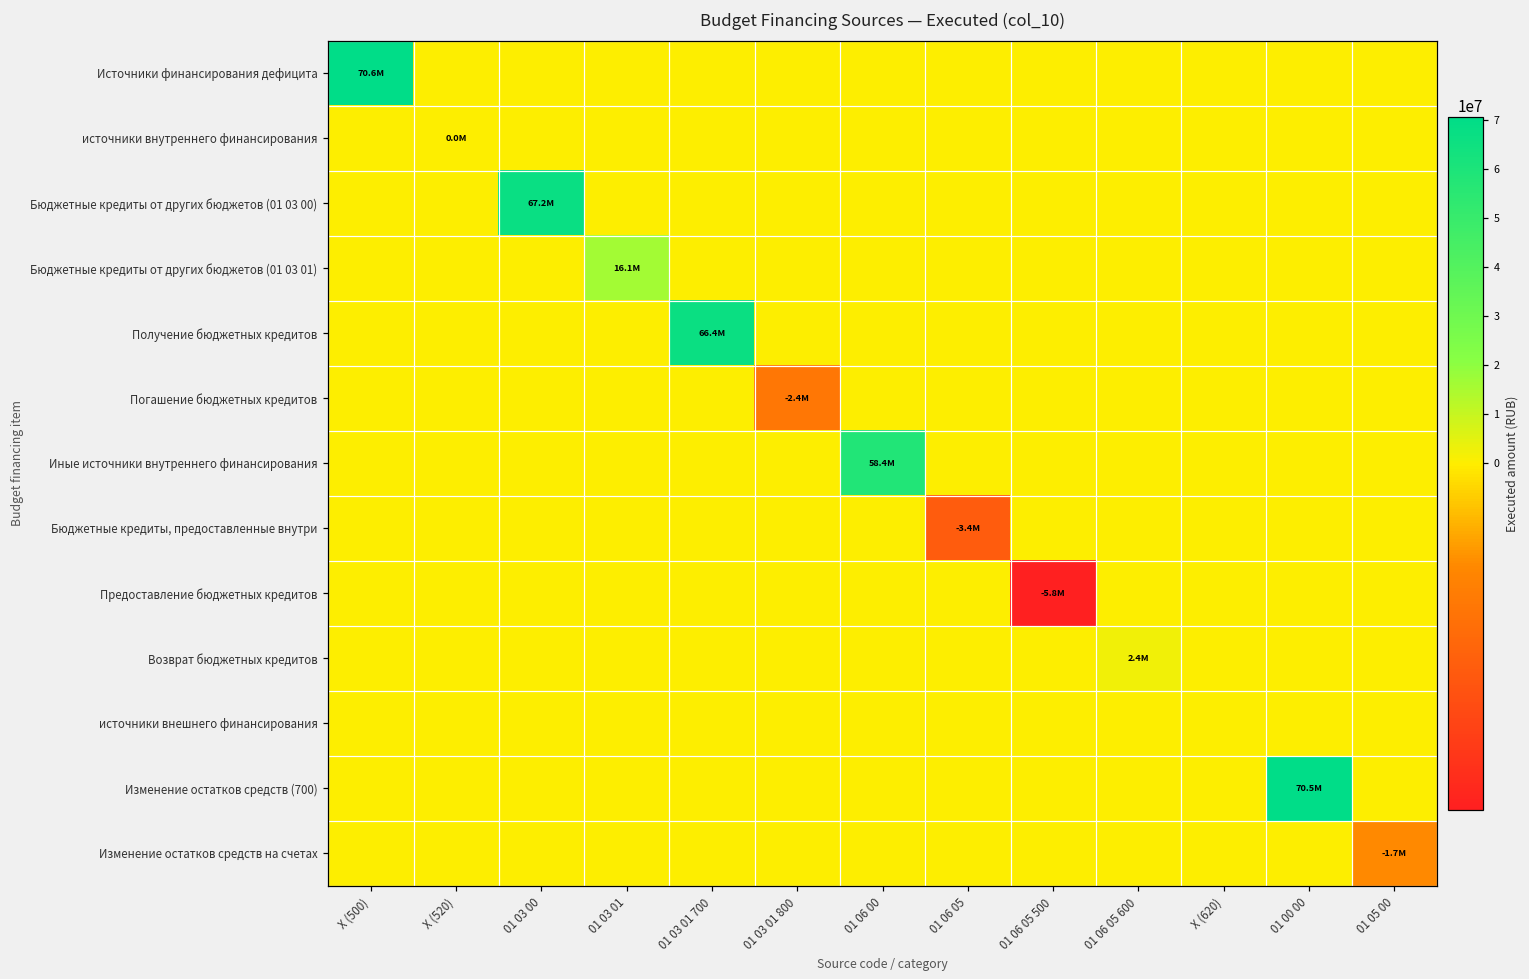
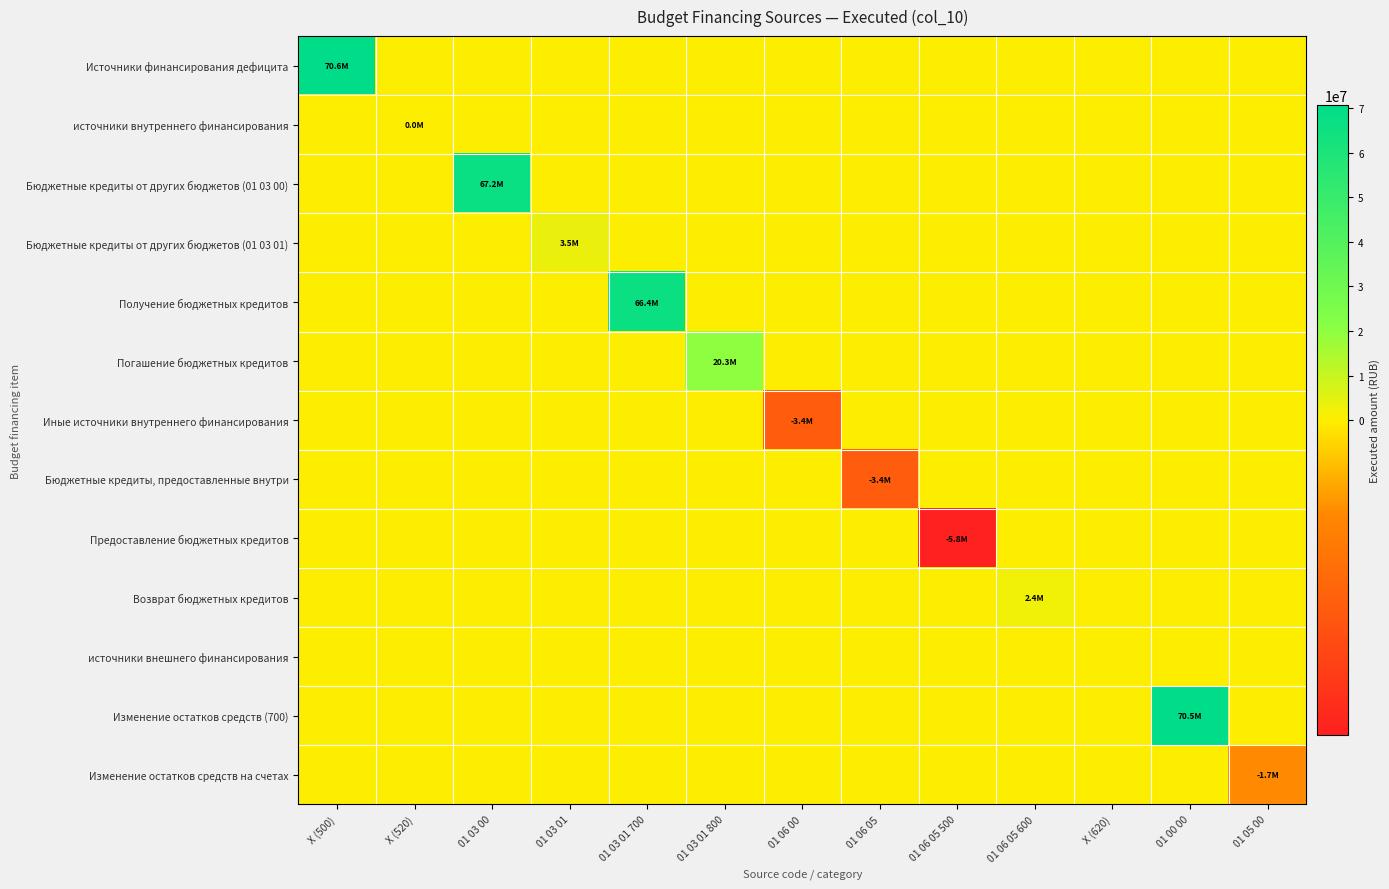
  {
    "Источники финансирования дефицита": {
      "X (500)": "70.6M"
    },
    "источники внутреннего финансирования": {
      "X (520)": "0.0M"
    },
    "Бюджетные кредиты от других бюджетов (01 03 00)": {
      "01 03 00": "67.2M"
    },
    "Бюджетные кредиты от других бюджетов (01 03 01)": {
-     "01 03 01": "16.1M"
+     "01 03 01": "3.5M"
    },
    "Получение бюджетных кредитов": {
      "01 03 01 700": "66.4M"
    },
    "Погашение бюджетных кредитов": {
-     "01 03 01 800": "-2.4M"
+     "01 03 01 800": "20.3M"
    },
    "Иные источники внутреннего финансирования": {
-     "01 06 00": "58.4M"
+     "01 06 00": "-3.4M"
    },
    "Бюджетные кредиты, предоставленные внутри": {
      "01 06 05": "-3.4M"
    },
    "Предоставление бюджетных кредитов": {
      "01 06 05 500": "-5.8M"
    },
    "Возврат бюджетных кредитов": {
      "01 06 05 600": "2.4M"
    },
    "Изменение остатков средств (700)": {
      "01 00 00": "70.5M"
    },
    "Изменение остатков средств на счетах": {
      "01 05 00": "-1.7M"
    }
  }
